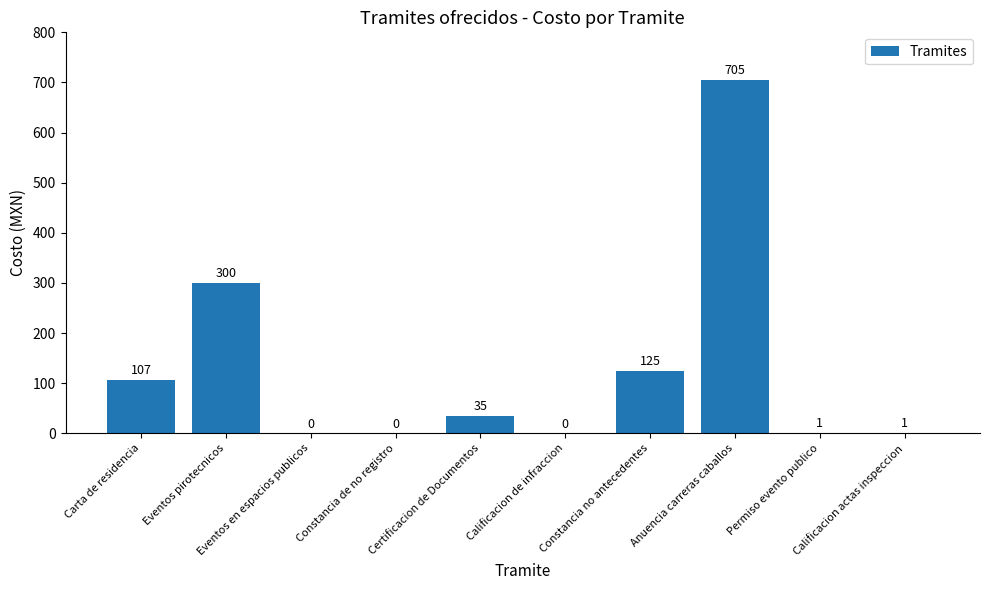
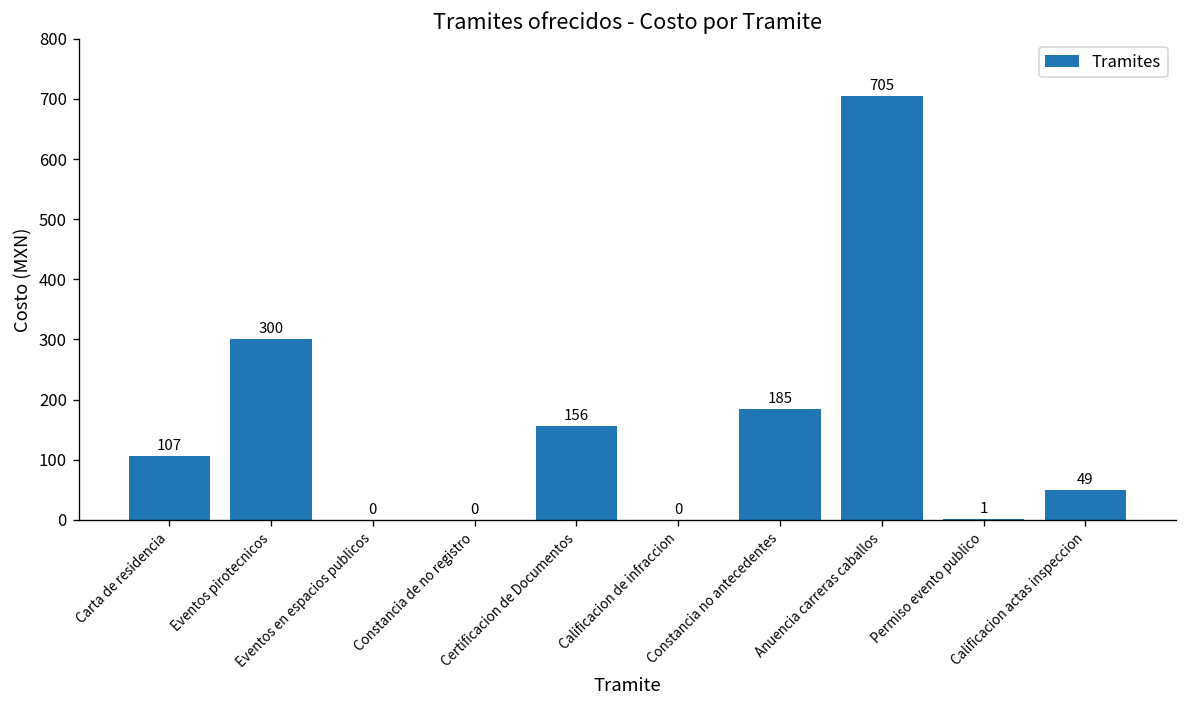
  {
    "Carta de residencia": 107,
    "Eventos pirotecnicos": 300,
    "Eventos en espacios publicos": 0,
    "Constancia de no registro": 0,
-   "Certificacion de Documentos": 35,
+   "Certificacion de Documentos": 156,
    "Calificacion de infraccion": 0,
-   "Constancia no antecedentes": 125,
+   "Constancia no antecedentes": 185,
    "Anuencia carreras caballos": 705,
    "Permiso evento publico": 1,
-   "Calificacion actas inspeccion": 1
+   "Calificacion actas inspeccion": 49
  }
